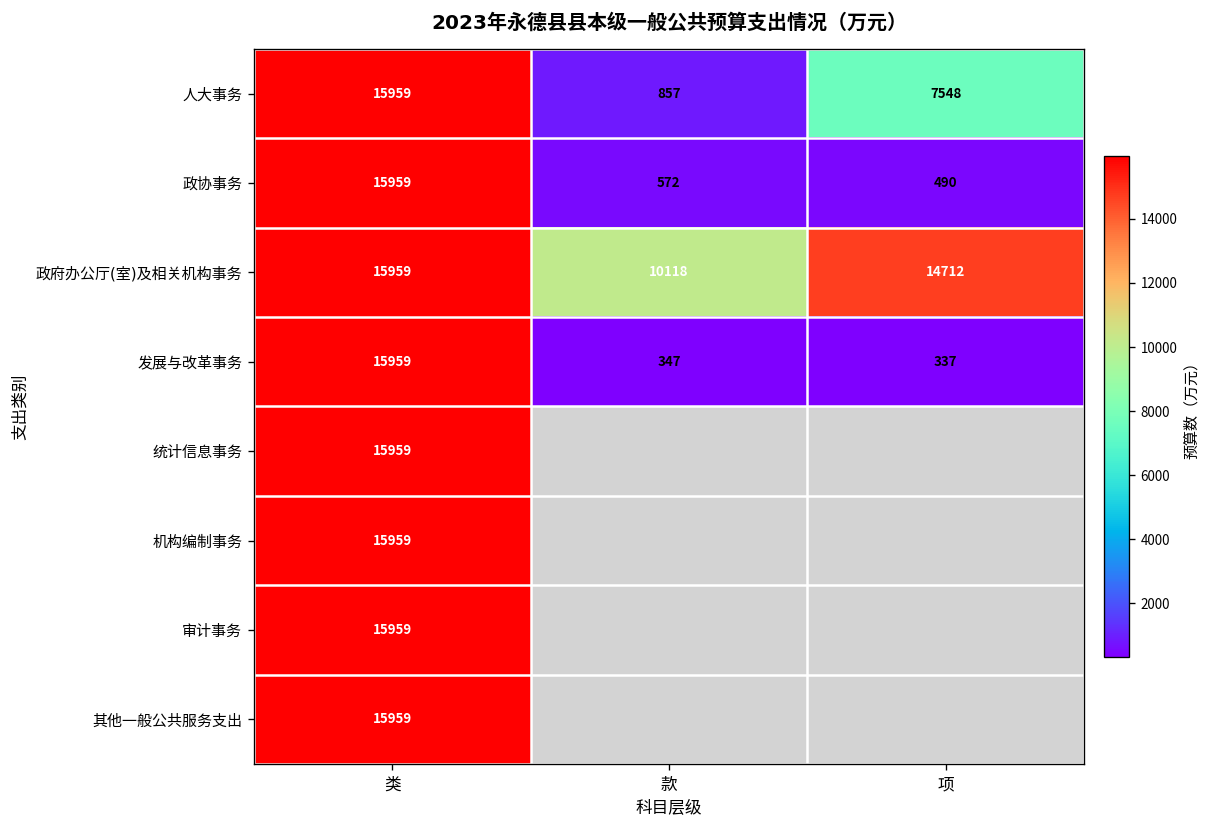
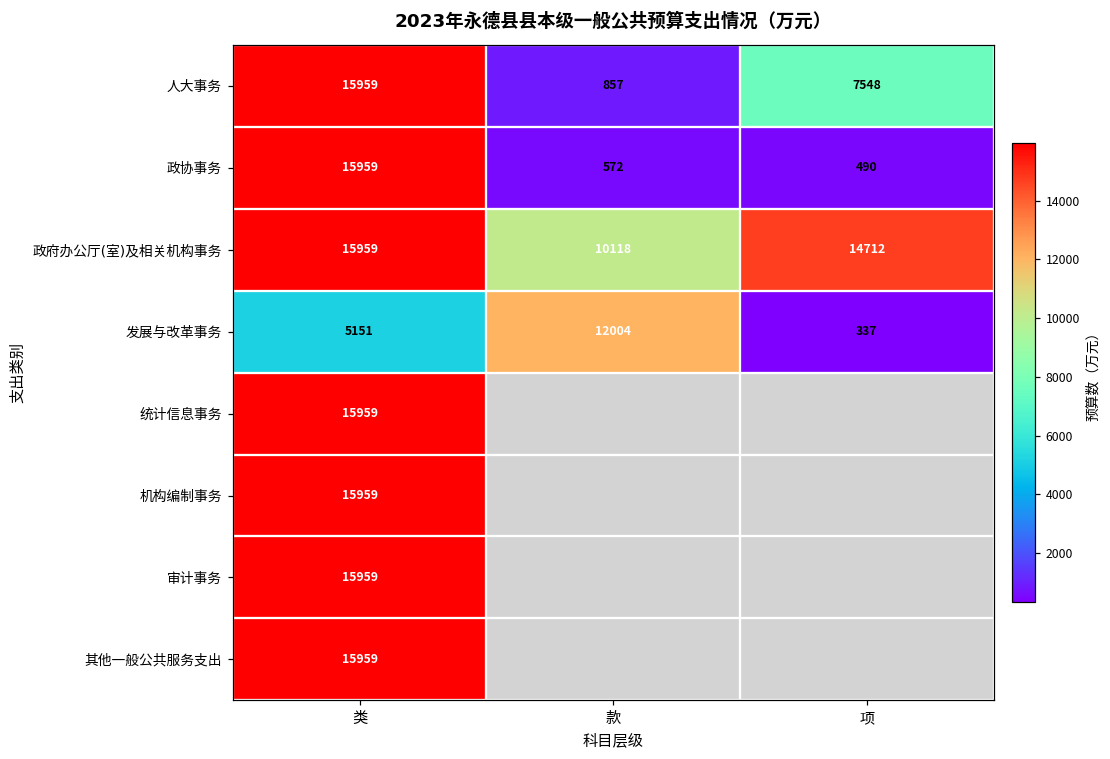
  {
    "人大事务": {
      "类": 15959,
      "款": 857,
      "项": 7548
    },
    "政协事务": {
      "类": 15959,
      "款": 572,
      "项": 490
    },
    "政府办公厅(室)及相关机构事务": {
      "类": 15959,
      "款": 10118,
      "项": 14712
    },
    "发展与改革事务": {
-     "类": 15959,
-     "款": 347,
+     "类": 5151,
+     "款": 12004,
      "项": 337
    },
    "统计信息事务": {
      "类": 15959
    },
    "机构编制事务": {
      "类": 15959
    },
    "审计事务": {
      "类": 15959
    },
    "其他一般公共服务支出": {
      "类": 15959
    }
  }
